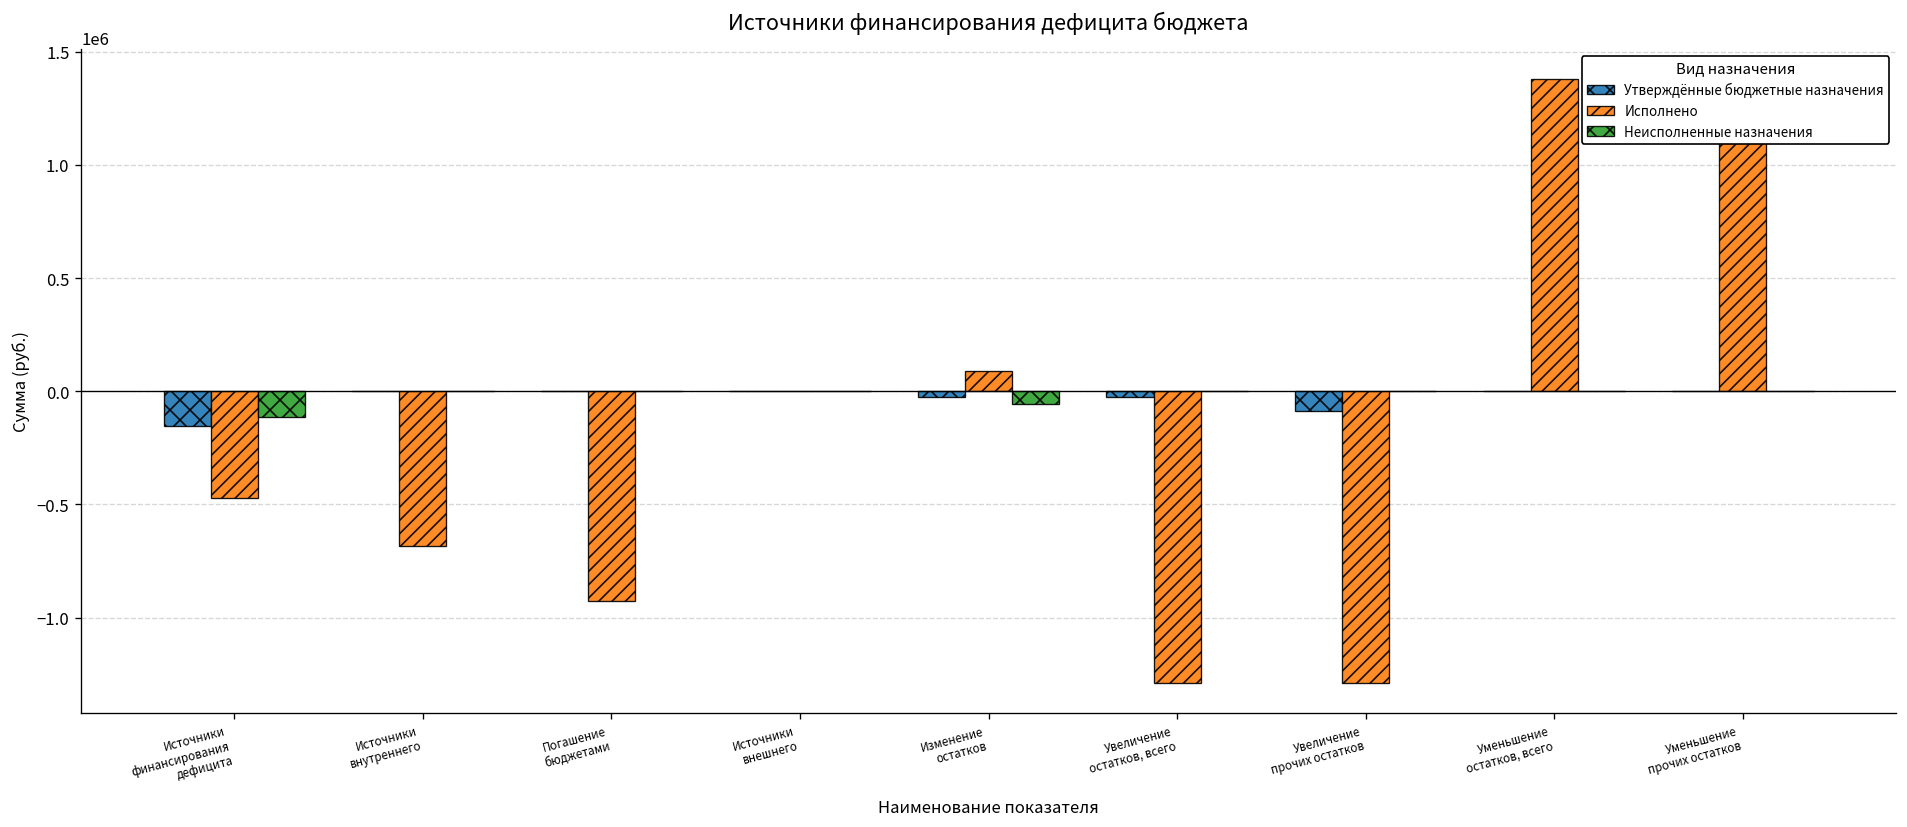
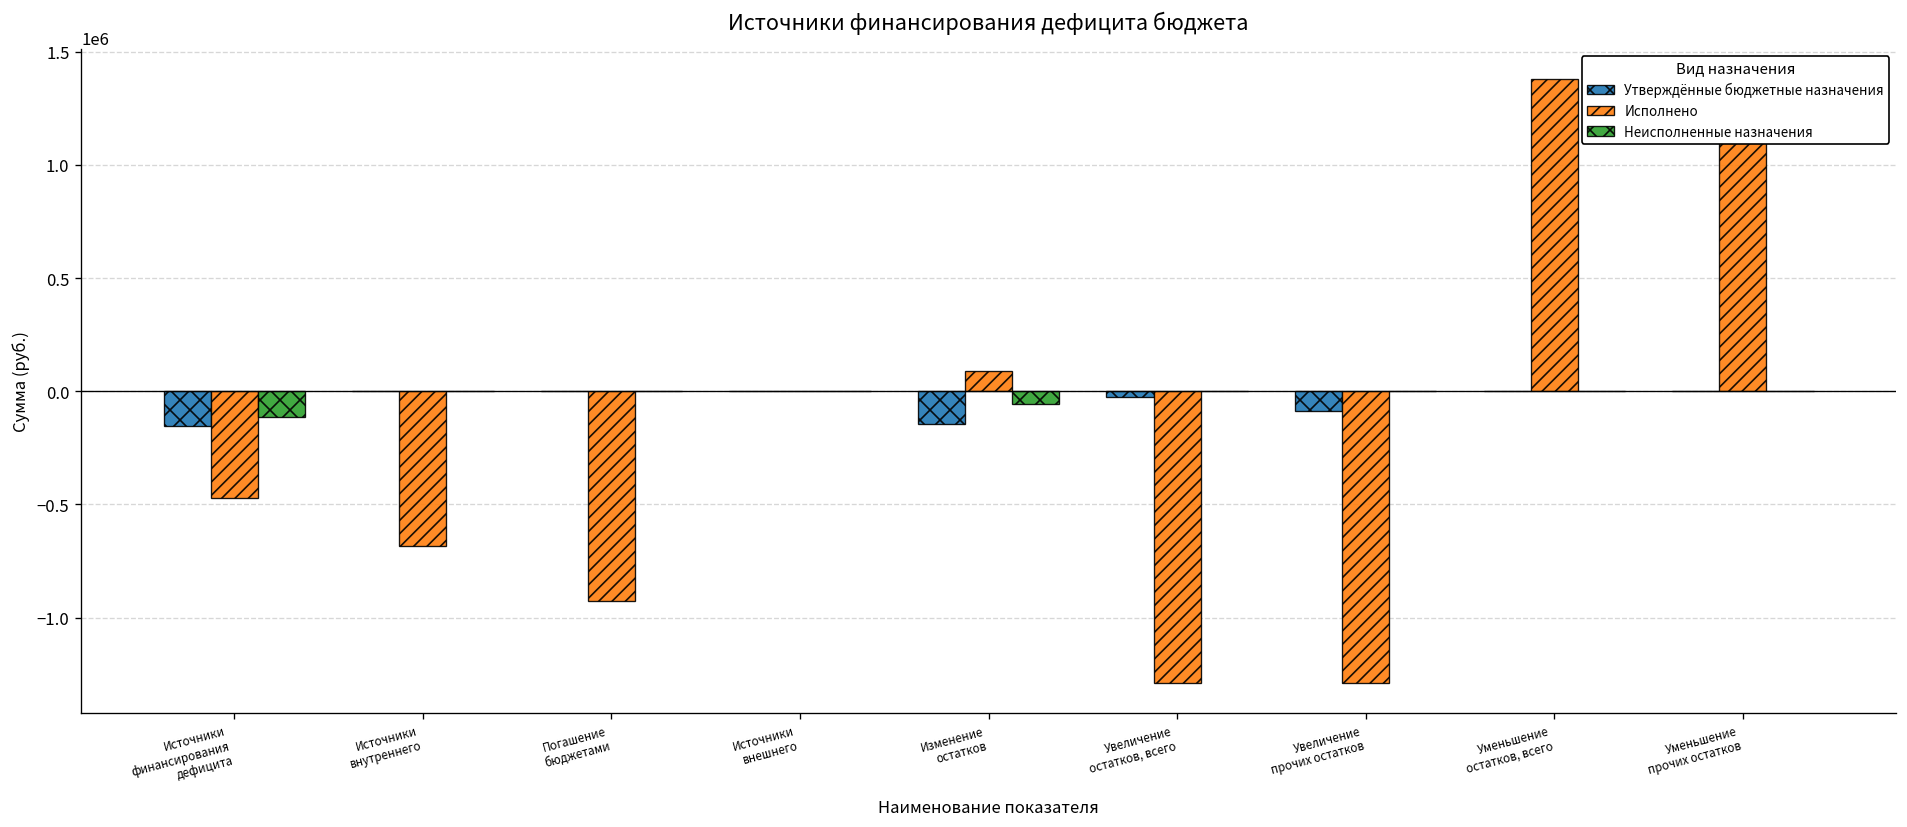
  {
    "Утверждённые бюджетные назначения": {
      "Источники финансирования дефицита": -150000,
      "Источники внутреннего": 0,
      "Погашение бюджетами": 0,
      "Источники внешнего": 0,
-     "Изменение остатков": -20000,
+     "Изменение остатков": -140000,
      "Увеличение остатков, всего": -30000,
      "Увеличение прочих остатков": -90000
    },
    "Исполнено": {
      "Источники финансирования дефицита": -470000,
      "Источники внутреннего": -680000,
      "Погашение бюджетами": -930000,
      "Источники внешнего": 0,
      "Изменение остатков": 90000,
      "Увеличение остатков, всего": -1290000,
      "Увеличение прочих остатков": -1290000,
      "Уменьшение остатков, всего": 1380000
    },
    "Неисполненные назначения": {
      "Источники финансирования дефицита": -120000,
      "Источники внутреннего": 0,
      "Погашение бюджетами": 0,
      "Источники внешнего": 0,
      "Изменение остатков": -60000,
      "Увеличение остатков, всего": 0,
      "Увеличение прочих остатков": 0,
      "Уменьшение остатков, всего": 0,
      "Уменьшение прочих остатков": 0
    }
  }
